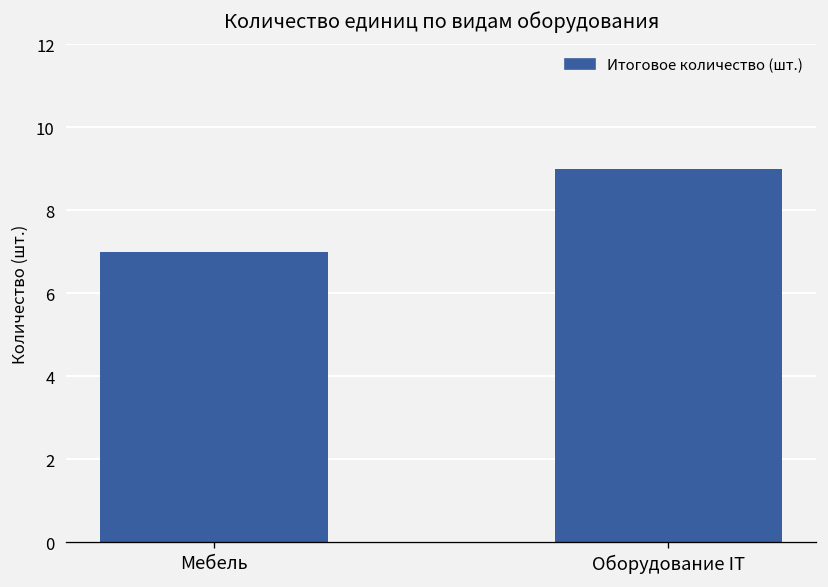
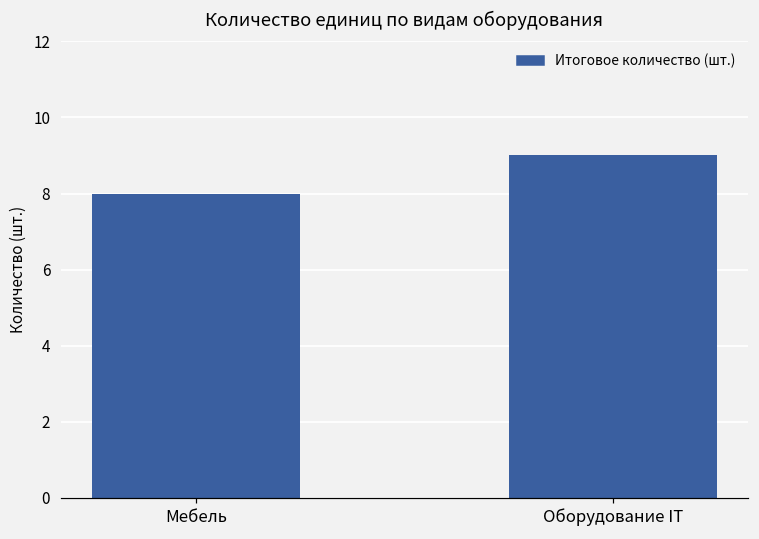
  {
-   "Мебель": 7,
+   "Мебель": 8,
    "Оборудование IT": 9
  }
